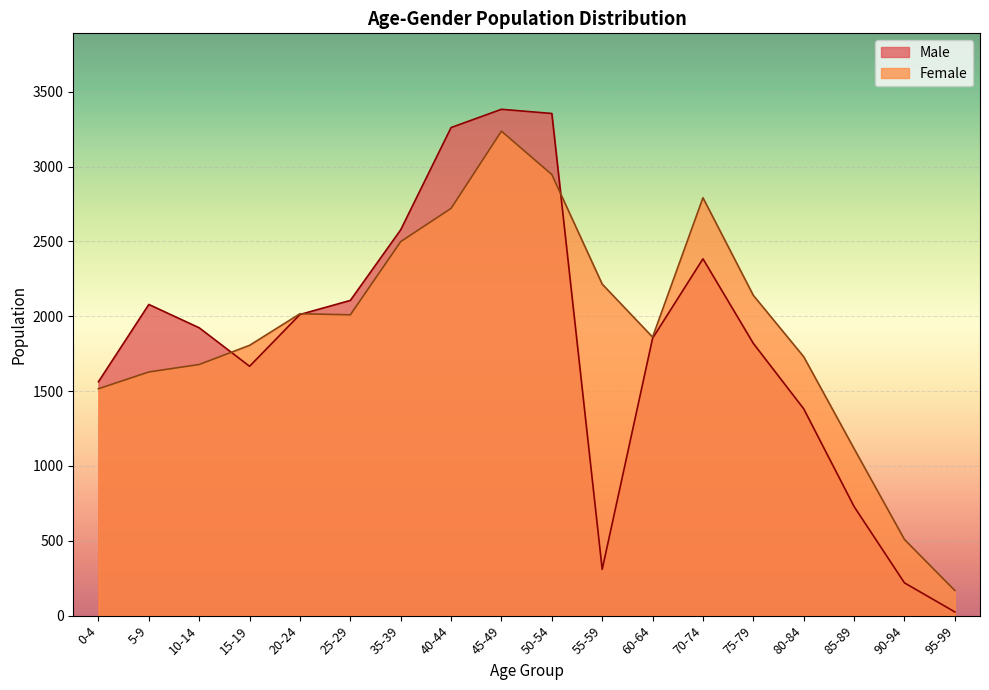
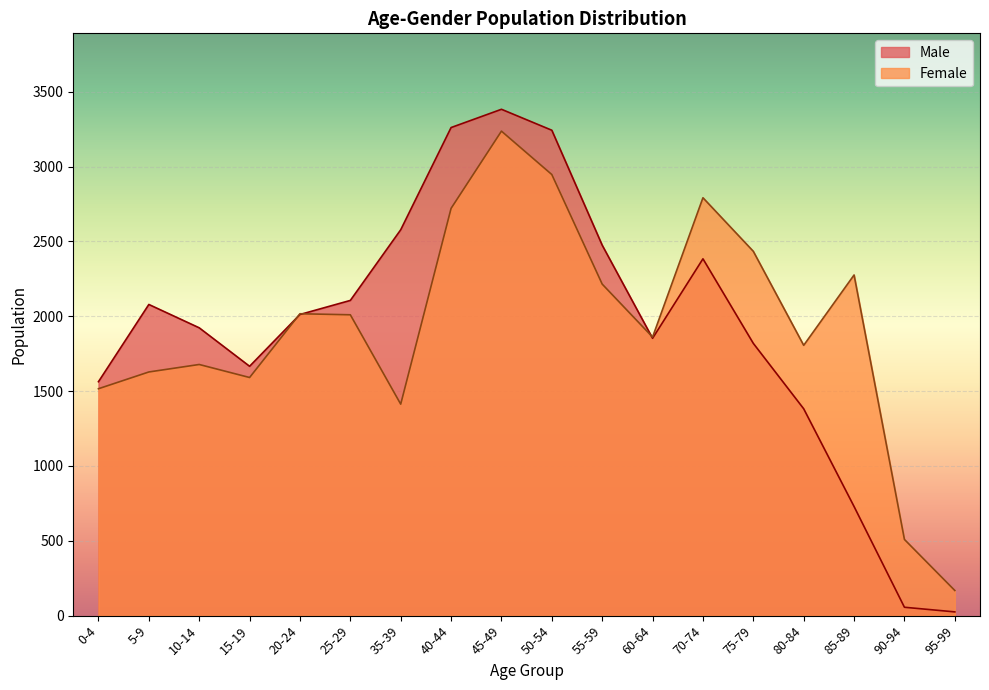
  {
    "Male": {
      "0-4": 1560,
      "5-9": 2080,
      "10-14": 1920,
      "15-19": 1670,
      "25-29": 2110,
      "35-39": 2580,
      "40-44": 3260,
      "45-49": 3380,
-     "50-54": 3360,
-     "55-59": 310,
+     "50-54": 3240,
+     "55-59": 2480,
      "70-74": 2380,
      "75-79": 1820,
      "80-84": 1380,
      "85-89": 730,
-     "90-94": 220,
+     "90-94": 60,
      "95-99": 30
    },
    "Female": {
      "0-4": 1520,
      "5-9": 1630,
      "10-14": 1680,
-     "15-19": 1810,
+     "15-19": 1590,
      "25-29": 2010,
-     "35-39": 2500,
+     "35-39": 1410,
      "40-44": 2720,
      "45-49": 3240,
      "50-54": 2950,
      "55-59": 2220,
      "70-74": 2790,
-     "75-79": 2140,
-     "80-84": 1730,
-     "85-89": 1120,
+     "75-79": 2430,
+     "80-84": 1810,
+     "85-89": 2280,
      "90-94": 510,
      "95-99": 170
    }
  }
